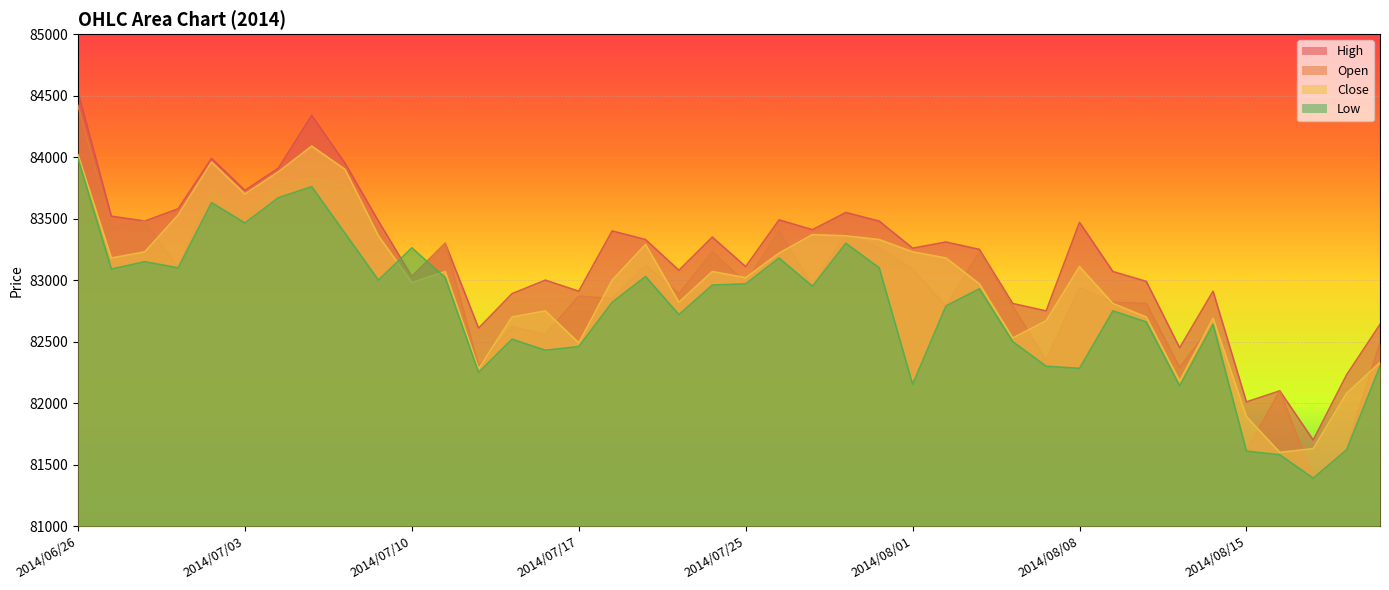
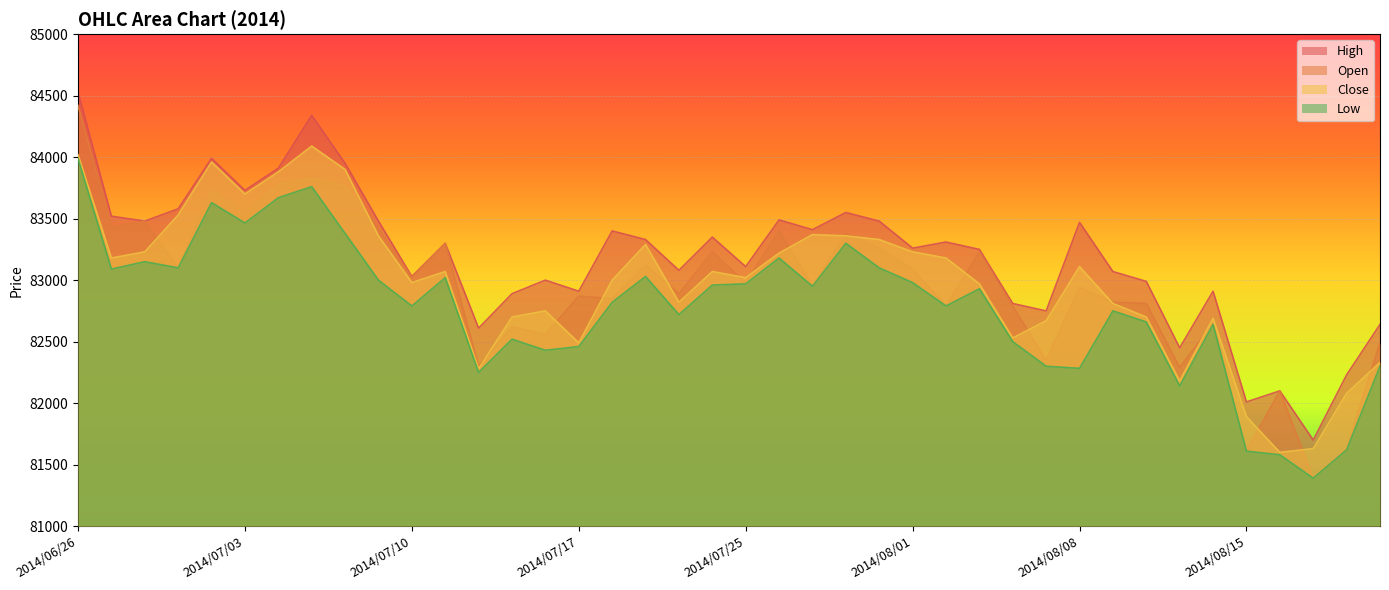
  {
    "Low": {
      "2014/06/26": 83990,
      "2014/07/03": 83470,
-     "2014/07/10": 83260,
+     "2014/07/10": 82790,
      "2014/07/17": 82460,
-     "2014/08/01": 82150,
+     "2014/08/01": 82980,
      "2014/08/08": 82280
    }
  }
